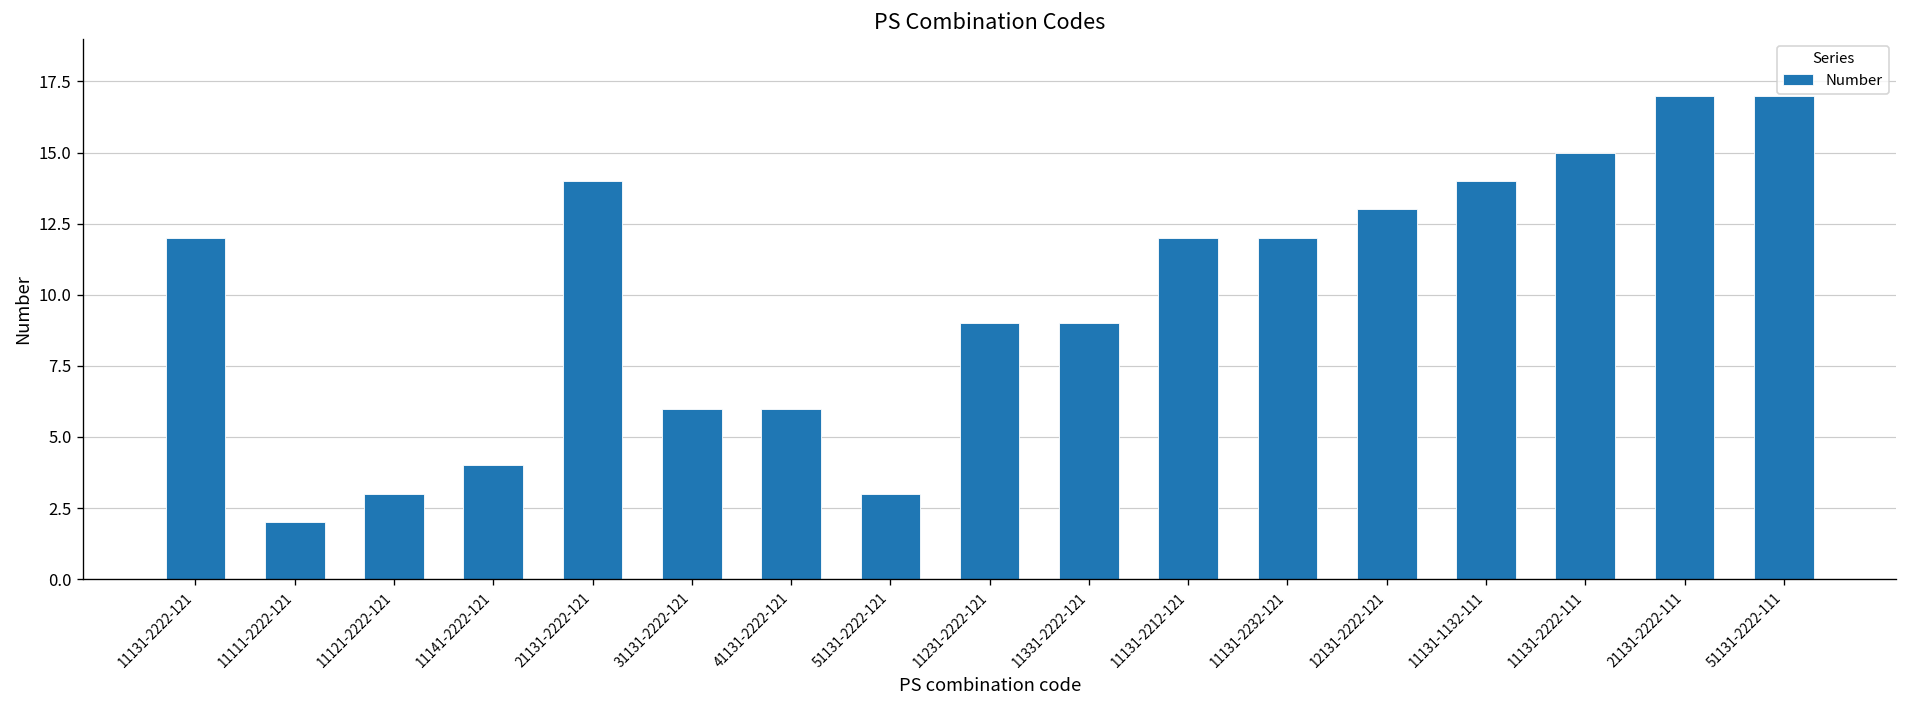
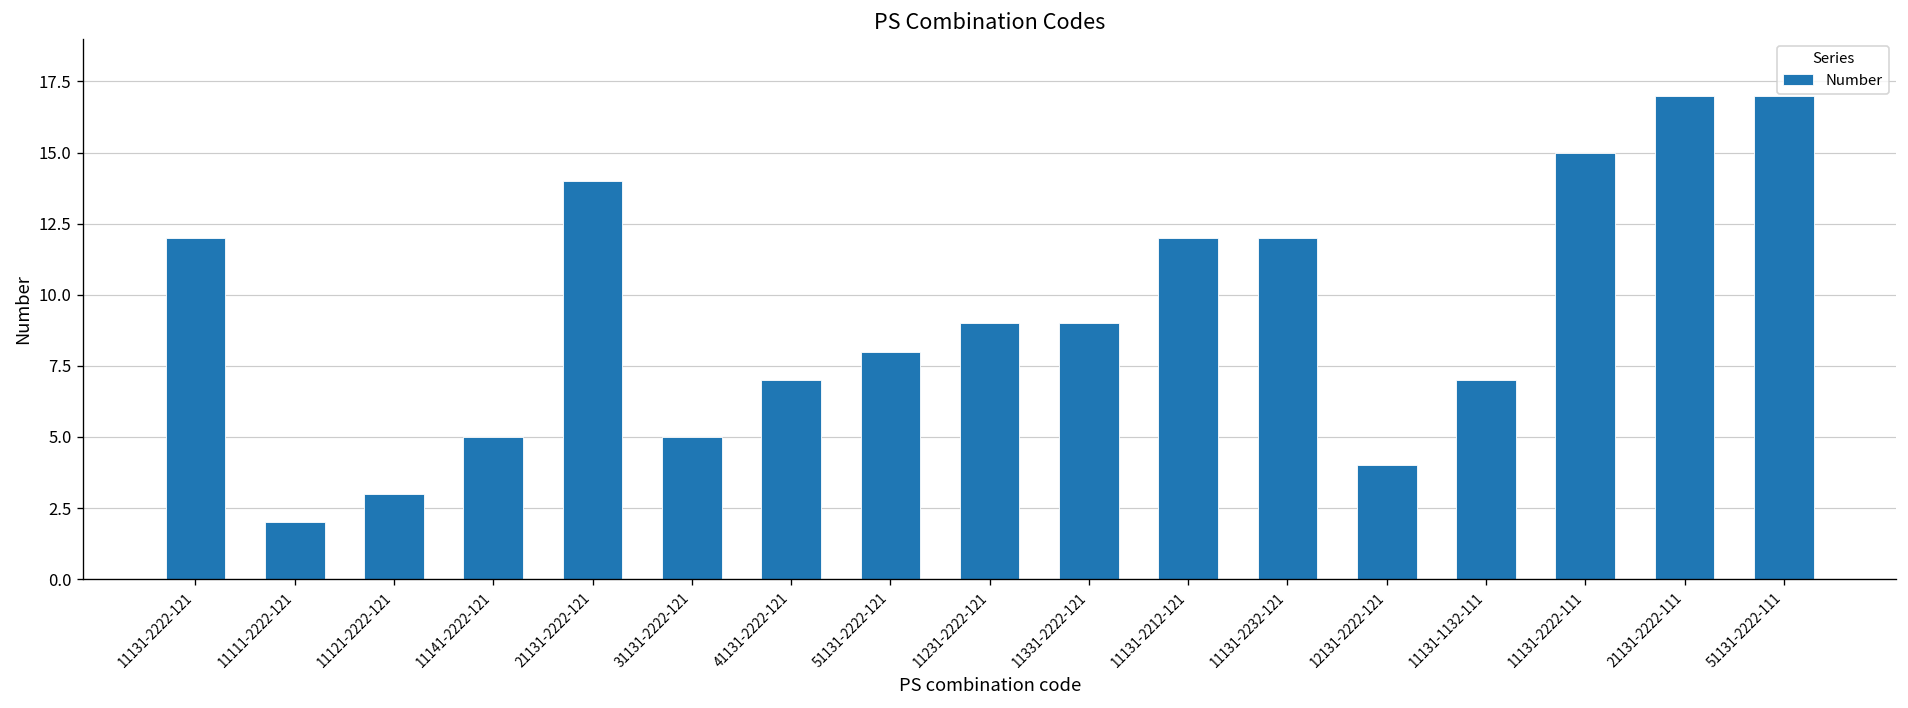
  {
    "11131-2222-121": 12,
    "11111-2222-121": 2,
    "11121-2222-121": 3,
-   "11141-2222-121": 4,
+   "11141-2222-121": 5,
    "21131-2222-121": 14,
-   "31131-2222-121": 6,
-   "41131-2222-121": 6,
-   "51131-2222-121": 3,
+   "31131-2222-121": 5,
+   "41131-2222-121": 7,
+   "51131-2222-121": 8,
    "11231-2222-121": 9,
    "11331-2222-121": 9,
    "11131-2212-121": 12,
    "11131-2232-121": 12,
-   "12131-2222-121": 13,
-   "11131-1132-111": 14,
+   "12131-2222-121": 4,
+   "11131-1132-111": 7,
    "11131-2222-111": 15,
    "21131-2222-111": 17
  }
